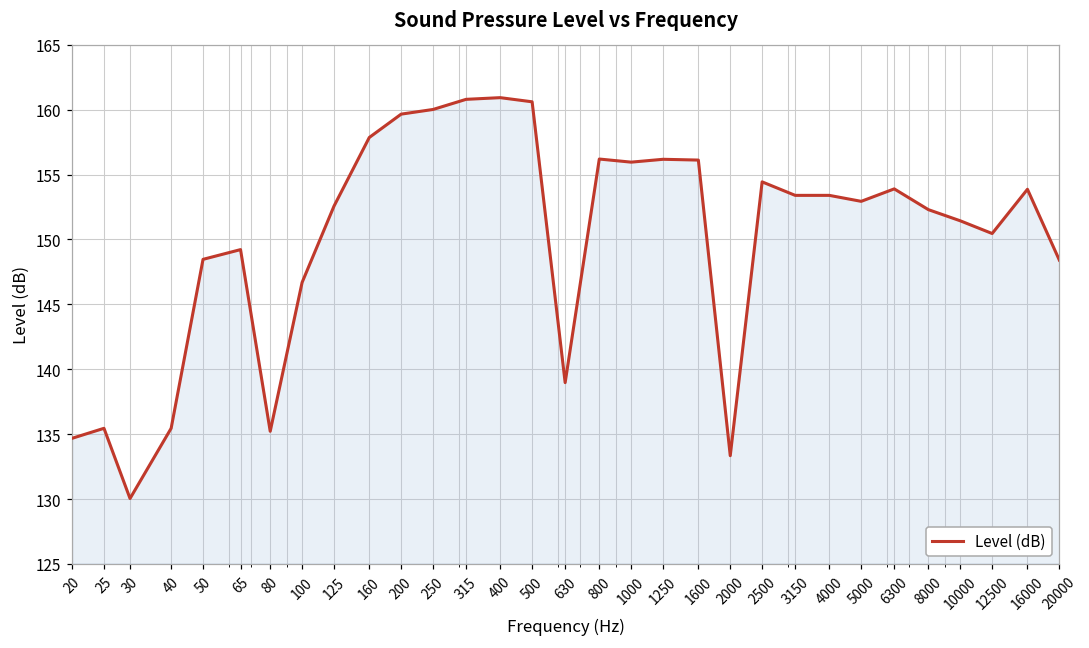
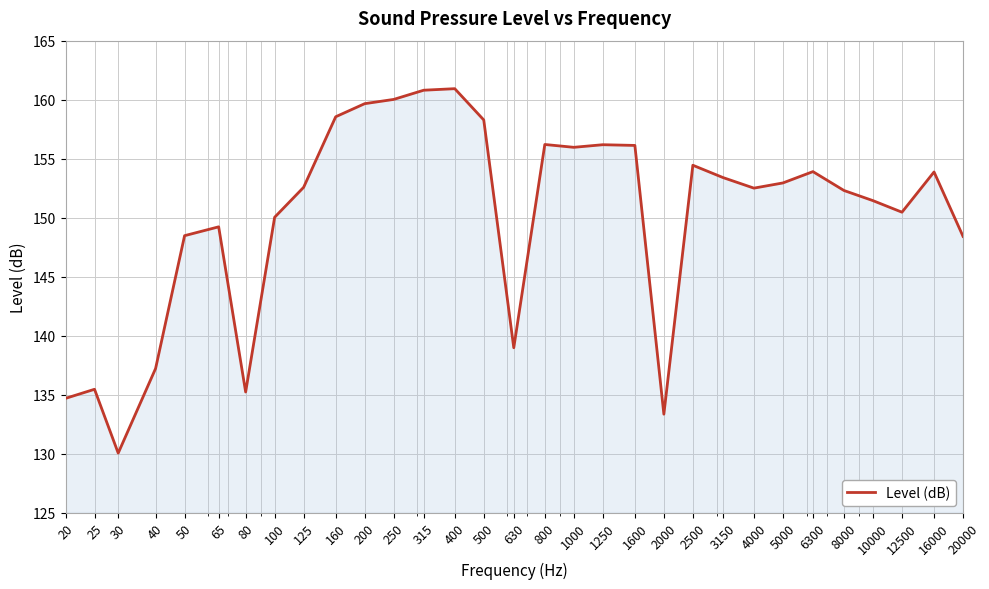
  {
    "20": 134.7,
    "25": 135.5,
    "30": 130.0,
-   "40": 135.5,
+   "40": 137.2,
    "50": 148.5,
    "65": 149.2,
    "80": 135.2,
-   "100": 146.7,
+   "100": 150.0,
    "125": 152.6,
-   "160": 157.9,
+   "160": 158.6,
    "200": 159.7,
    "250": 160.0,
    "315": 160.8,
    "400": 160.9,
-   "500": 160.6,
+   "500": 158.3,
    "630": 139.0,
    "800": 156.2,
    "1000": 156.0,
    "1250": 156.2,
    "1600": 156.1,
    "2000": 133.3,
    "2500": 154.4,
    "3150": 153.4,
-   "4000": 153.4,
+   "4000": 152.5,
    "5000": 152.9,
    "6300": 153.9,
    "8000": 152.3,
    "10000": 151.4,
    "12500": 150.5,
    "16000": 153.9,
    "20000": 148.4
  }
